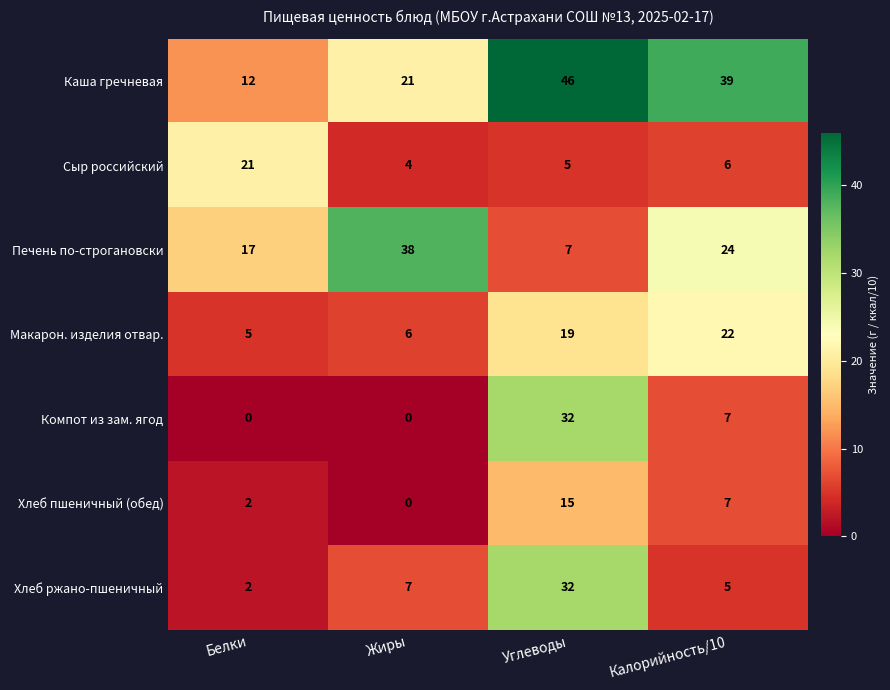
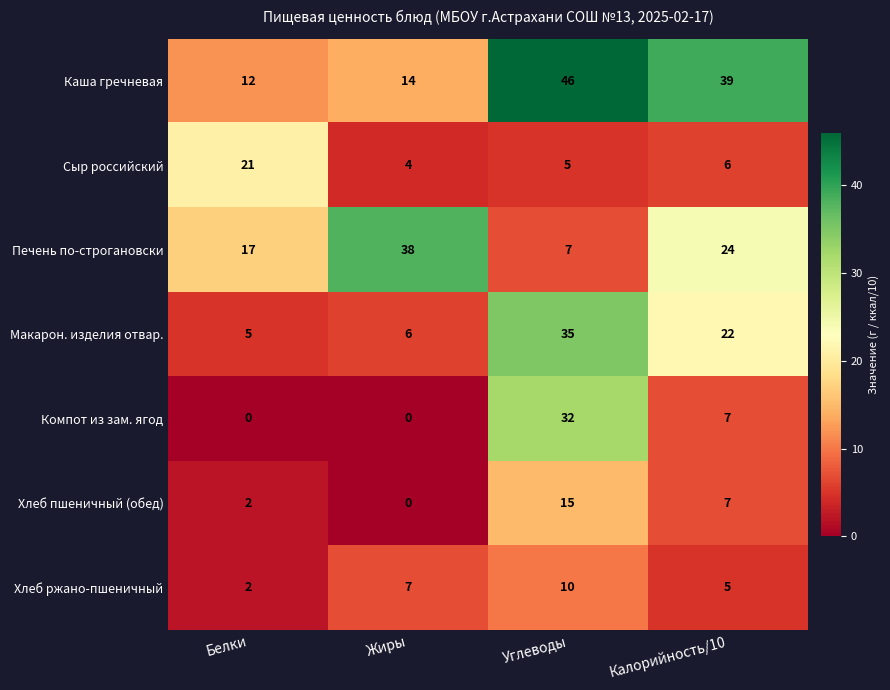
  {
    "Каша гречневая": {
      "Белки": 12,
-     "Жиры": 21,
+     "Жиры": 14,
      "Углеводы": 46,
      "Калорийность/10": 39
    },
    "Сыр российский": {
      "Белки": 21,
      "Жиры": 4,
      "Углеводы": 5,
      "Калорийность/10": 6
    },
    "Печень по-строгановски": {
      "Белки": 17,
      "Жиры": 38,
      "Углеводы": 7,
      "Калорийность/10": 24
    },
    "Макарон. изделия отвар.": {
      "Белки": 5,
      "Жиры": 6,
-     "Углеводы": 19,
+     "Углеводы": 35,
      "Калорийность/10": 22
    },
    "Компот из зам. ягод": {
      "Белки": 0,
      "Жиры": 0,
      "Углеводы": 32,
      "Калорийность/10": 7
    },
    "Хлеб пшеничный (обед)": {
      "Белки": 2,
      "Жиры": 0,
      "Углеводы": 15,
      "Калорийность/10": 7
    },
    "Хлеб ржано-пшеничный": {
      "Белки": 2,
      "Жиры": 7,
-     "Углеводы": 32,
+     "Углеводы": 10,
      "Калорийность/10": 5
    }
  }
